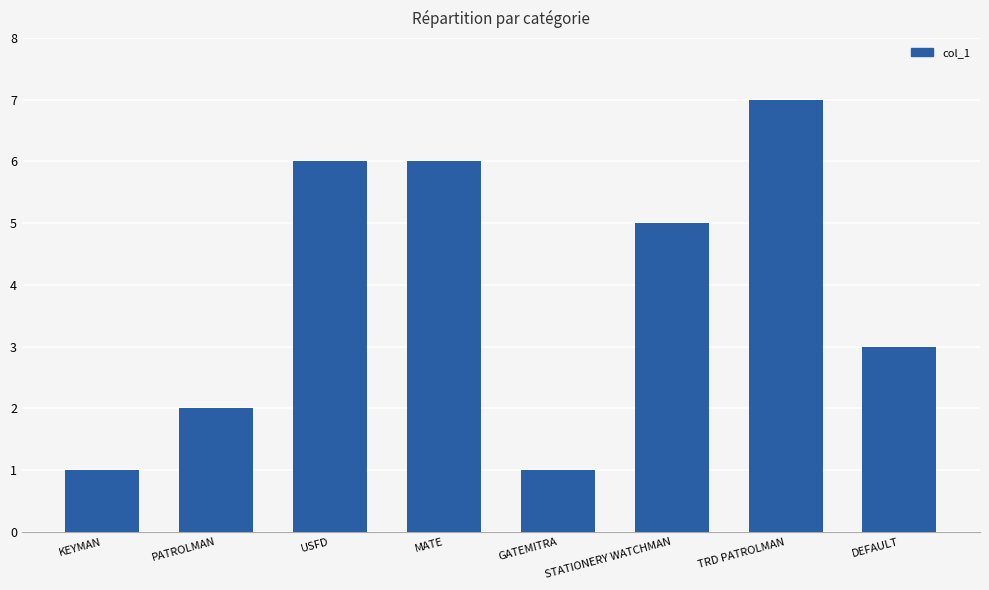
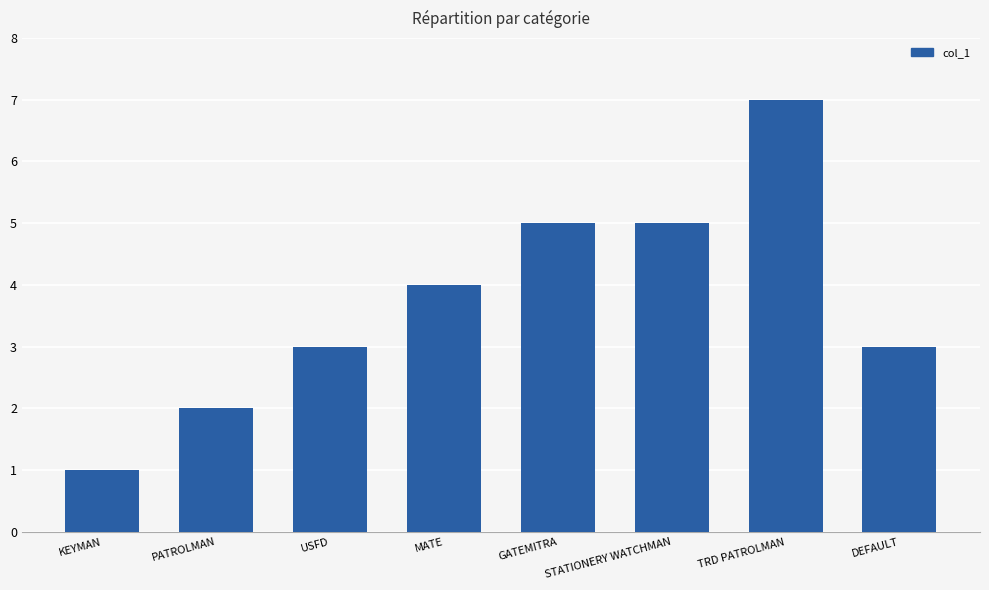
  {
    "KEYMAN": 1,
    "PATROLMAN": 2,
-   "USFD": 6,
-   "MATE": 6,
-   "GATEMITRA": 1,
+   "USFD": 3,
+   "MATE": 4,
+   "GATEMITRA": 5,
    "STATIONERY WATCHMAN": 5,
    "TRD PATROLMAN": 7,
    "DEFAULT": 3
  }
